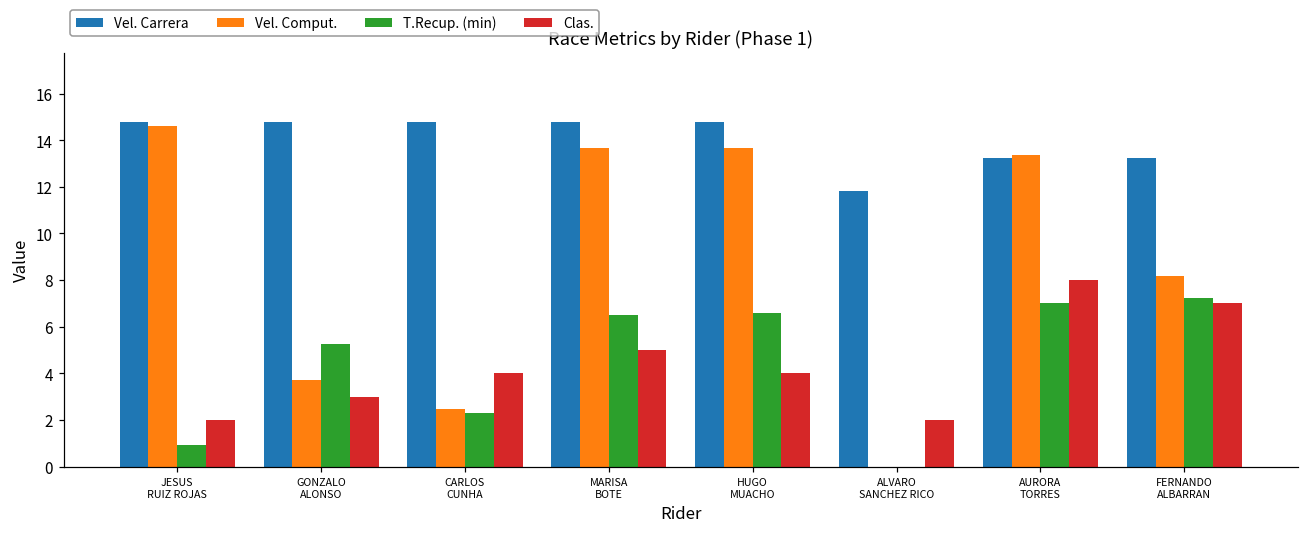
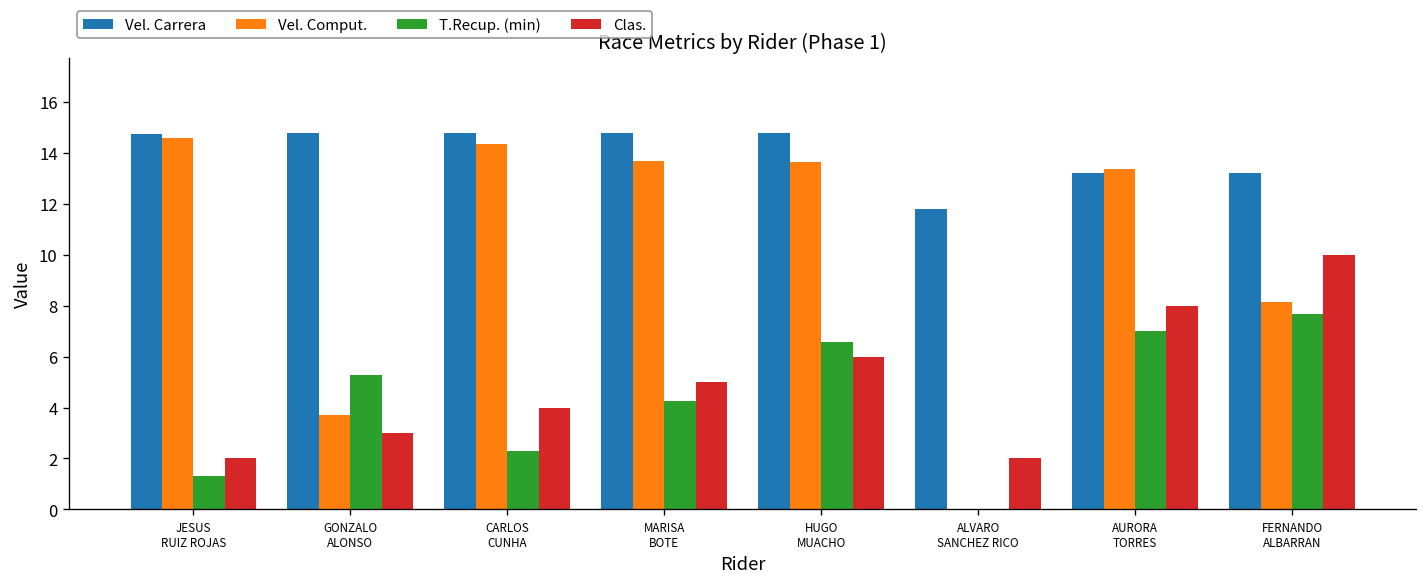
  {
    "Vel. Carrera": {
      "JESUS RUIZ ROJAS": 14.8,
      "GONZALO ALONSO": 14.8,
      "CARLOS CUNHA": 14.8,
      "MARISA BOTE": 14.8,
      "HUGO MUACHO": 14.8,
      "ALVARO SANCHEZ RICO": 11.8,
      "AURORA TORRES": 13.2,
      "FERNANDO ALBARRAN": 13.2
    },
    "Vel. Comput.": {
      "JESUS RUIZ ROJAS": 14.6,
      "GONZALO ALONSO": 3.7,
-     "CARLOS CUNHA": 2.5,
+     "CARLOS CUNHA": 14.4,
      "MARISA BOTE": 13.7,
      "HUGO MUACHO": 13.7,
      "ALVARO SANCHEZ RICO": 0.0,
      "AURORA TORRES": 13.4,
      "FERNANDO ALBARRAN": 8.2
    },
    "T.Recup. (min)": {
-     "JESUS RUIZ ROJAS": 0.9,
+     "JESUS RUIZ ROJAS": 1.3,
      "GONZALO ALONSO": 5.3,
      "CARLOS CUNHA": 2.3,
-     "MARISA BOTE": 6.5,
+     "MARISA BOTE": 4.3,
      "HUGO MUACHO": 6.6,
      "ALVARO SANCHEZ RICO": 0.0,
      "AURORA TORRES": 7.0,
-     "FERNANDO ALBARRAN": 7.2
+     "FERNANDO ALBARRAN": 7.7
    },
    "Clas.": {
      "JESUS RUIZ ROJAS": 2,
      "GONZALO ALONSO": 3,
      "CARLOS CUNHA": 4,
      "MARISA BOTE": 5,
-     "HUGO MUACHO": 4,
+     "HUGO MUACHO": 6,
      "ALVARO SANCHEZ RICO": 2,
      "AURORA TORRES": 8,
-     "FERNANDO ALBARRAN": 7
+     "FERNANDO ALBARRAN": 10
    }
  }
